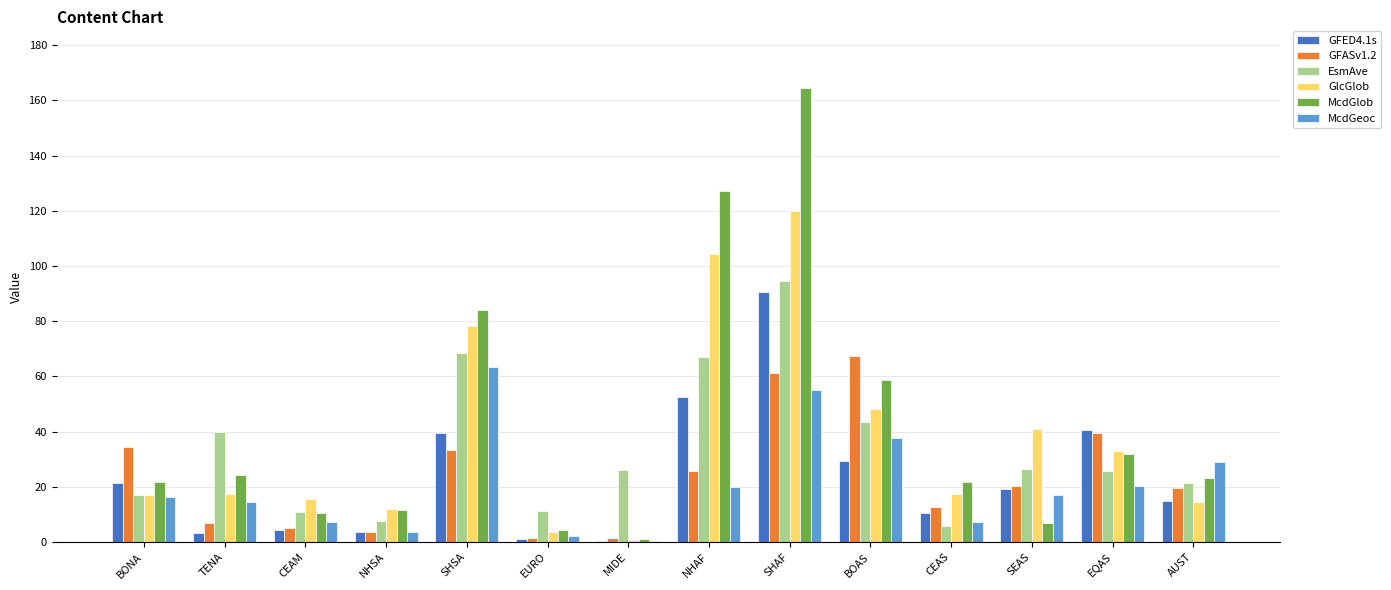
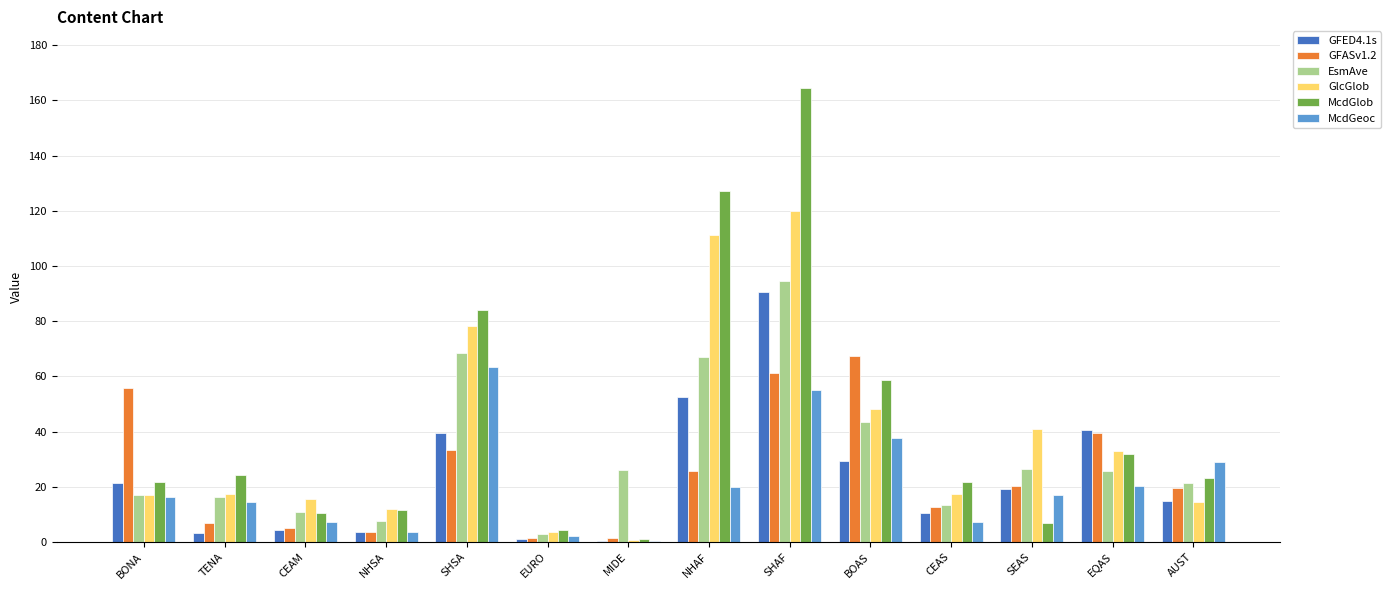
  {
    "GFASv1.2": {
-     "BONA": 35,
+     "BONA": 56,
      "TENA": 7,
      "CEAM": 5,
      "NHSA": 4,
      "SHSA": 33,
      "EURO": 1,
      "MIDE": 2,
      "NHAF": 26,
      "SHAF": 61,
      "BOAS": 67,
      "CEAS": 13,
      "SEAS": 20,
      "EQAS": 40,
      "AUST": 20
    },
    "EsmAve": {
      "BONA": 17,
-     "TENA": 40,
+     "TENA": 16,
      "CEAM": 11,
      "NHSA": 7,
      "SHSA": 69,
-     "EURO": 11,
+     "EURO": 3,
      "MIDE": 26,
      "NHAF": 67,
      "SHAF": 95,
      "BOAS": 44,
-     "CEAS": 6,
+     "CEAS": 14,
      "SEAS": 26,
      "EQAS": 26,
      "AUST": 21
    },
    "GlcGlob": {
      "BONA": 17,
      "TENA": 18,
      "CEAM": 16,
      "NHSA": 12,
      "SHSA": 78,
      "EURO": 4,
-     "NHAF": 105,
+     "NHAF": 111,
      "SHAF": 120,
      "BOAS": 48,
      "CEAS": 17,
      "SEAS": 41,
      "EQAS": 33,
      "AUST": 15
    },
    "McdGlob": {
      "BONA": 22,
      "TENA": 24,
      "CEAM": 11,
      "NHSA": 12,
      "SHSA": 84,
      "EURO": 4,
      "MIDE": 1,
      "NHAF": 127,
      "SHAF": 165,
      "BOAS": 59,
      "CEAS": 22,
      "SEAS": 7,
      "EQAS": 32,
      "AUST": 23
    }
  }
